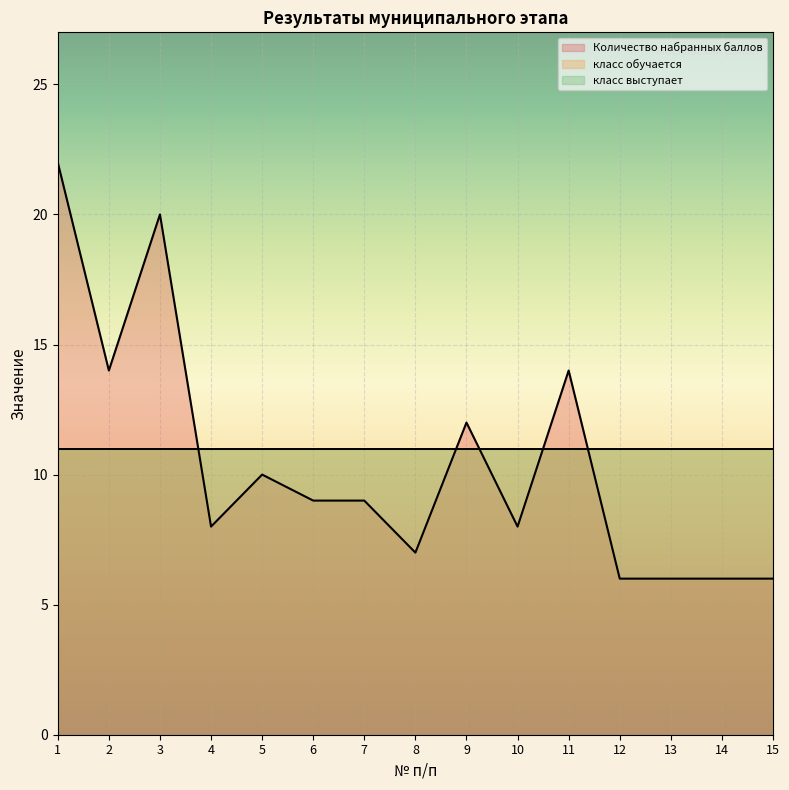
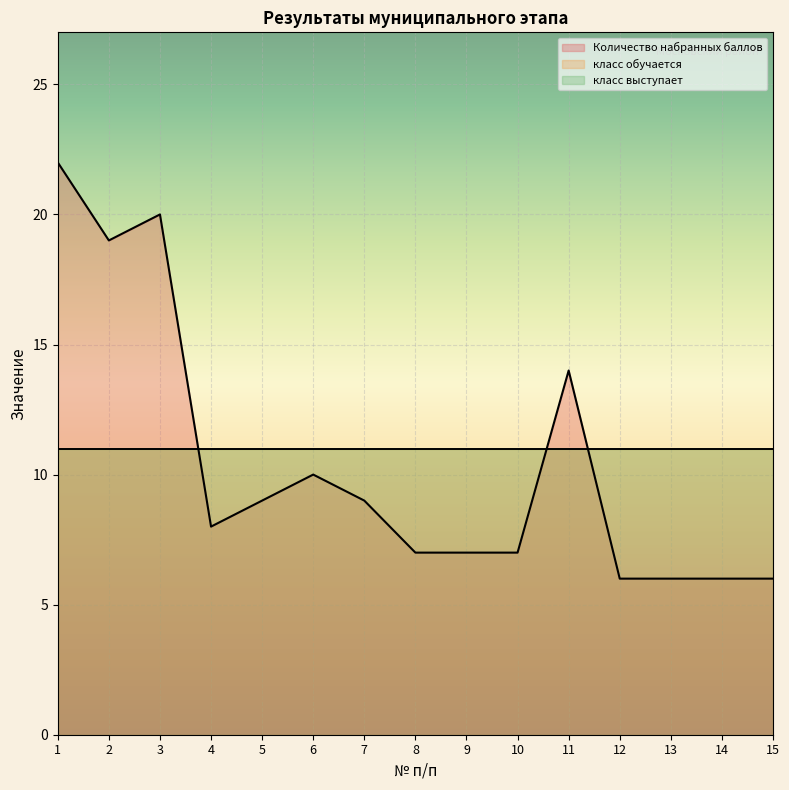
  {
    "Количество набранных баллов": {
      "1": 22,
-     "2": 14,
+     "2": 19,
      "3": 20,
      "4": 8,
-     "5": 10,
-     "6": 9,
+     "5": 9,
+     "6": 10,
      "7": 9,
      "8": 7,
-     "9": 12,
-     "10": 8,
+     "9": 7,
+     "10": 7,
      "11": 14,
      "12": 6,
      "13": 6,
      "14": 6,
      "15": 6
    },
    "класс выступает": {
      "1": 11,
      "2": 11,
      "3": 11,
      "4": 11,
      "5": 11,
      "6": 11,
      "7": 11,
      "8": 11,
      "9": 11,
      "10": 11,
      "11": 11,
      "12": 11,
      "13": 11,
      "14": 11,
      "15": 11
    }
  }
